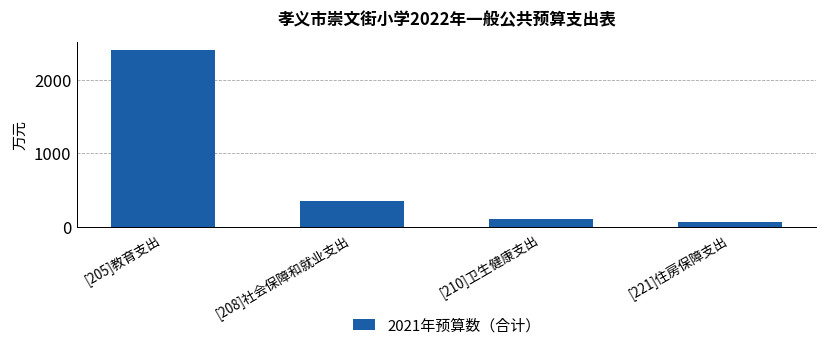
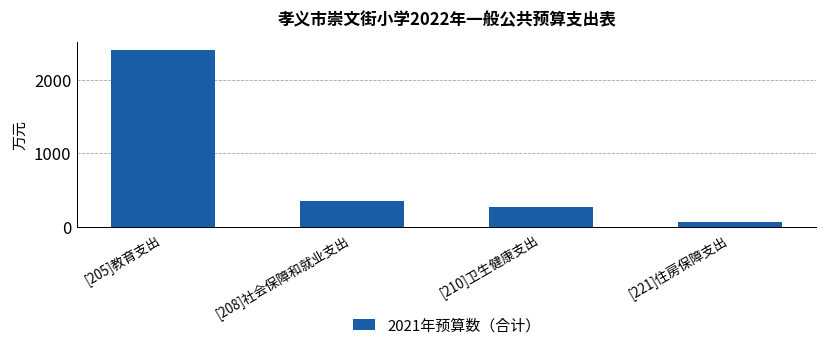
  {
    "[205]教育支出": 2400,
    "[208]社会保障和就业支出": 400,
-   "[210]卫生健康支出": 100,
+   "[210]卫生健康支出": 300,
    "[221]住房保障支出": 100
  }
